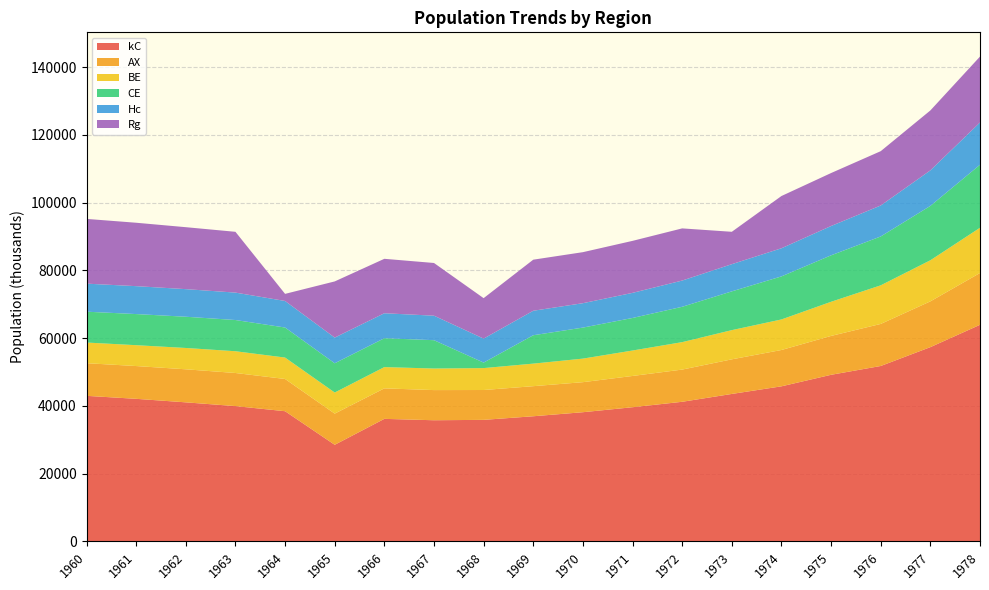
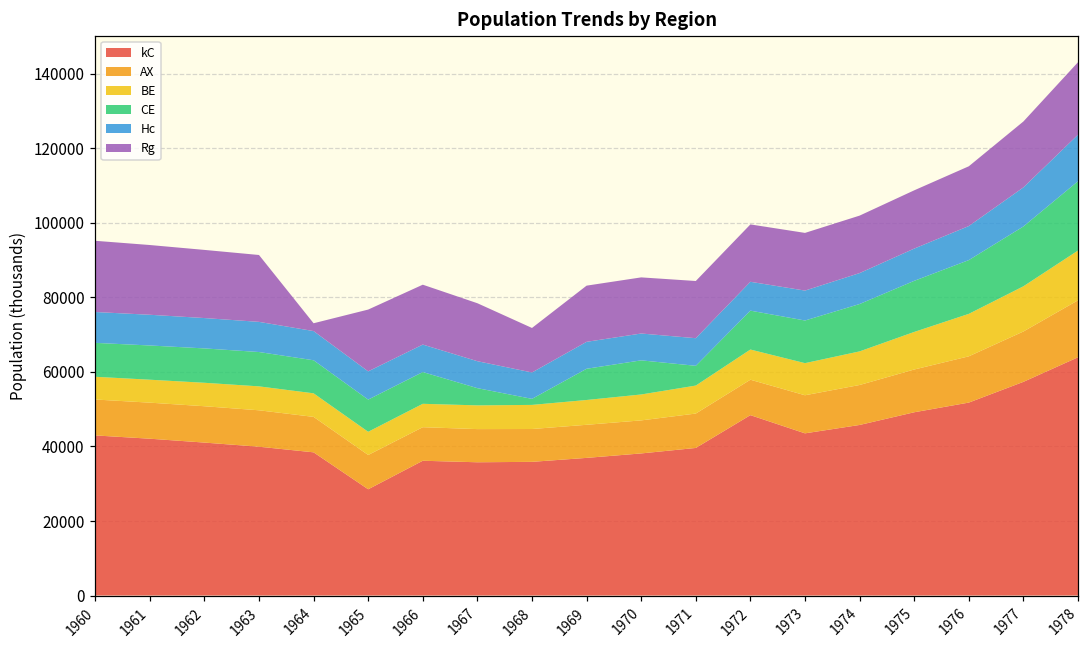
  {
    "kC": {
      "1960": 43000,
      "1961": 42000,
      "1962": 41000,
      "1963": 40000,
      "1964": 38000,
      "1965": 29000,
      "1966": 36000,
      "1967": 36000,
      "1968": 36000,
      "1969": 37000,
      "1970": 38000,
      "1971": 40000,
-     "1972": 41000,
+     "1972": 48000,
      "1973": 44000,
      "1974": 46000,
      "1975": 49000,
      "1976": 52000,
      "1977": 57000,
      "1978": 64000
    },
    "CE": {
      "1960": 9000,
      "1961": 9000,
      "1962": 9000,
      "1963": 9000,
      "1964": 9000,
      "1965": 9000,
      "1966": 9000,
-     "1967": 8000,
+     "1967": 5000,
      "1968": 2000,
      "1969": 8000,
      "1970": 9000,
-     "1971": 10000,
+     "1971": 5000,
      "1972": 10000,
      "1973": 11000,
      "1974": 13000,
      "1975": 14000,
      "1976": 14000,
      "1977": 16000,
      "1978": 19000
    },
    "Hc": {
      "1960": 8000,
      "1961": 8000,
      "1962": 8000,
      "1963": 8000,
      "1964": 8000,
      "1965": 8000,
      "1966": 7000,
      "1967": 7000,
      "1968": 7000,
      "1969": 7000,
      "1970": 7000,
      "1971": 7000,
      "1972": 8000,
      "1973": 8000,
      "1974": 8000,
      "1975": 9000,
      "1976": 9000,
      "1977": 10000,
      "1978": 12000
    },
    "Rg": {
      "1960": 19000,
      "1961": 19000,
      "1962": 18000,
      "1963": 18000,
      "1964": 2000,
      "1965": 17000,
      "1966": 16000,
      "1967": 16000,
      "1968": 12000,
      "1969": 15000,
      "1970": 15000,
      "1971": 15000,
      "1972": 15000,
-     "1973": 10000,
+     "1973": 15000,
      "1974": 15000,
      "1975": 16000,
      "1976": 16000,
      "1977": 18000,
      "1978": 19000
    }
  }
